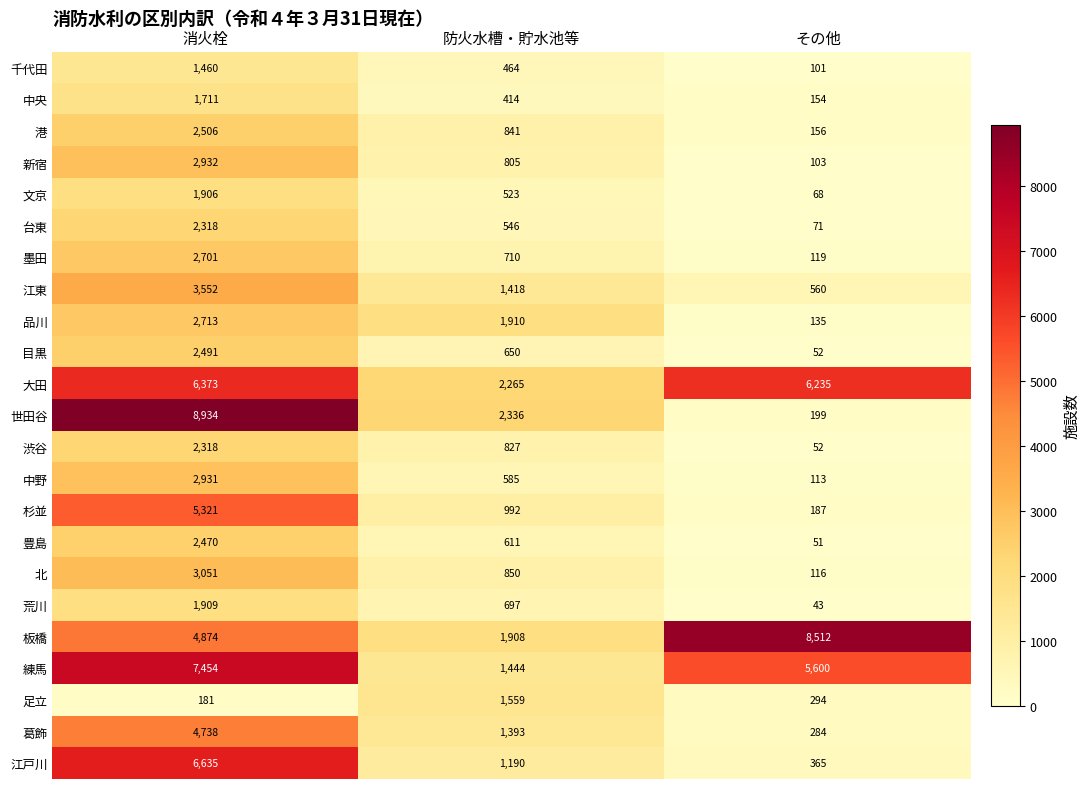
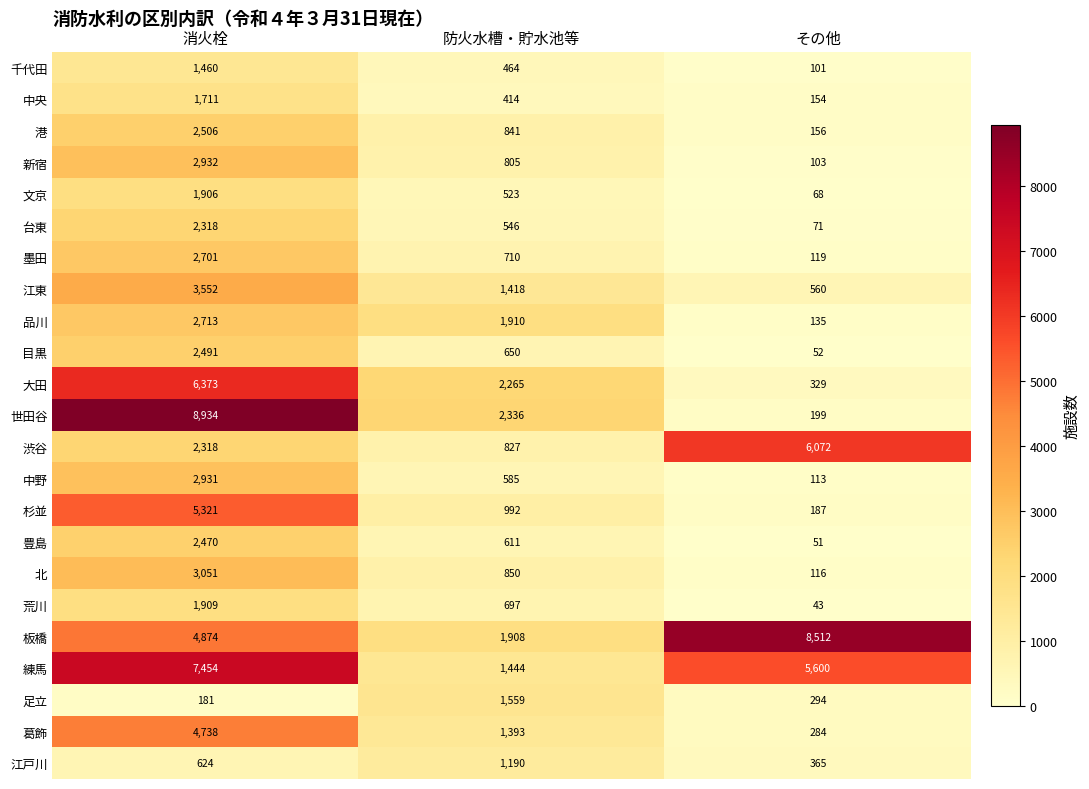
  {
    "千代田": {
      "消火栓": "1,460",
      "防火水槽・貯水池等": "464",
      "その他": "101"
    },
    "中央": {
      "消火栓": "1,711",
      "防火水槽・貯水池等": "414",
      "その他": "154"
    },
    "港": {
      "消火栓": "2,506",
      "防火水槽・貯水池等": "841",
      "その他": "156"
    },
    "新宿": {
      "消火栓": "2,932",
      "防火水槽・貯水池等": "805",
      "その他": "103"
    },
    "文京": {
      "消火栓": "1,906",
      "防火水槽・貯水池等": "523",
      "その他": "68"
    },
    "台東": {
      "消火栓": "2,318",
      "防火水槽・貯水池等": "546",
      "その他": "71"
    },
    "墨田": {
      "消火栓": "2,701",
      "防火水槽・貯水池等": "710",
      "その他": "119"
    },
    "江東": {
      "消火栓": "3,552",
      "防火水槽・貯水池等": "1,418",
      "その他": "560"
    },
    "品川": {
      "消火栓": "2,713",
      "防火水槽・貯水池等": "1,910",
      "その他": "135"
    },
    "目黒": {
      "消火栓": "2,491",
      "防火水槽・貯水池等": "650",
      "その他": "52"
    },
    "大田": {
      "消火栓": "6,373",
      "防火水槽・貯水池等": "2,265",
-     "その他": "6,235"
+     "その他": "329"
    },
    "世田谷": {
      "消火栓": "8,934",
      "防火水槽・貯水池等": "2,336",
      "その他": "199"
    },
    "渋谷": {
      "消火栓": "2,318",
      "防火水槽・貯水池等": "827",
-     "その他": "52"
+     "その他": "6,072"
    },
    "中野": {
      "消火栓": "2,931",
      "防火水槽・貯水池等": "585",
      "その他": "113"
    },
    "杉並": {
      "消火栓": "5,321",
      "防火水槽・貯水池等": "992",
      "その他": "187"
    },
    "豊島": {
      "消火栓": "2,470",
      "防火水槽・貯水池等": "611",
      "その他": "51"
    },
    "北": {
      "消火栓": "3,051",
      "防火水槽・貯水池等": "850",
      "その他": "116"
    },
    "荒川": {
      "消火栓": "1,909",
      "防火水槽・貯水池等": "697",
      "その他": "43"
    },
    "板橋": {
      "消火栓": "4,874",
      "防火水槽・貯水池等": "1,908",
      "その他": "8,512"
    },
    "練馬": {
      "消火栓": "7,454",
      "防火水槽・貯水池等": "1,444",
      "その他": "5,600"
    },
    "足立": {
      "消火栓": "181",
      "防火水槽・貯水池等": "1,559",
      "その他": "294"
    },
    "葛飾": {
      "消火栓": "4,738",
      "防火水槽・貯水池等": "1,393",
      "その他": "284"
    },
    "江戸川": {
-     "消火栓": "6,635",
+     "消火栓": "624",
      "防火水槽・貯水池等": "1,190",
      "その他": "365"
    }
  }
